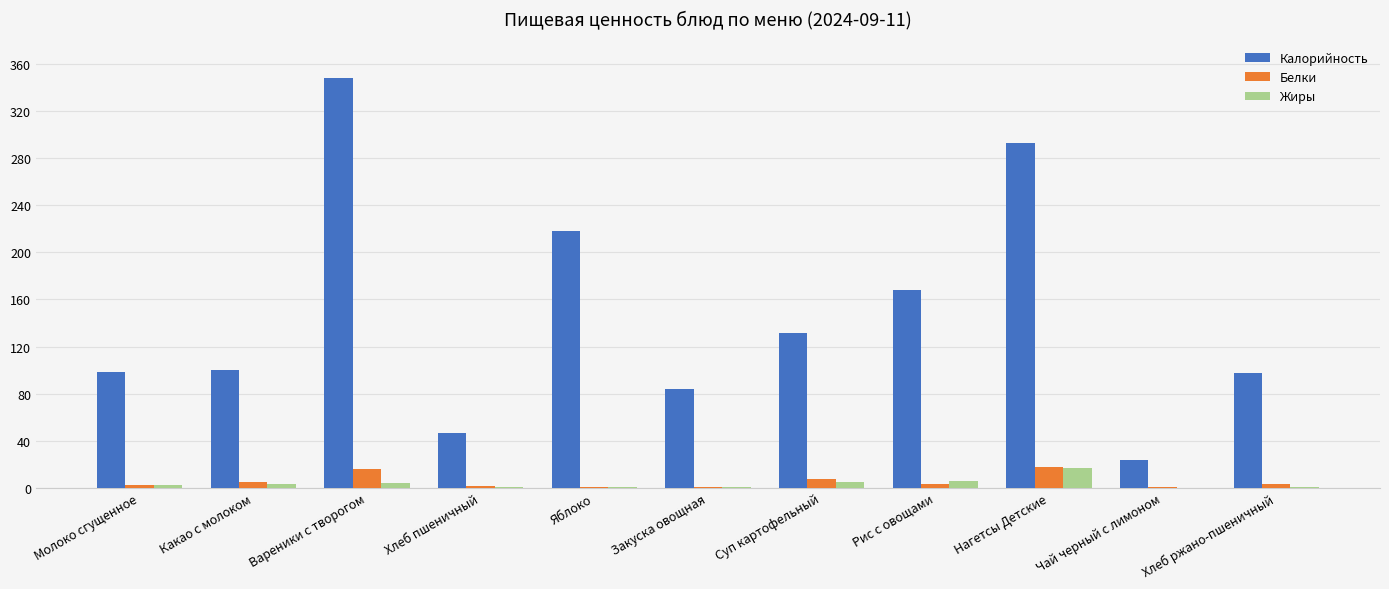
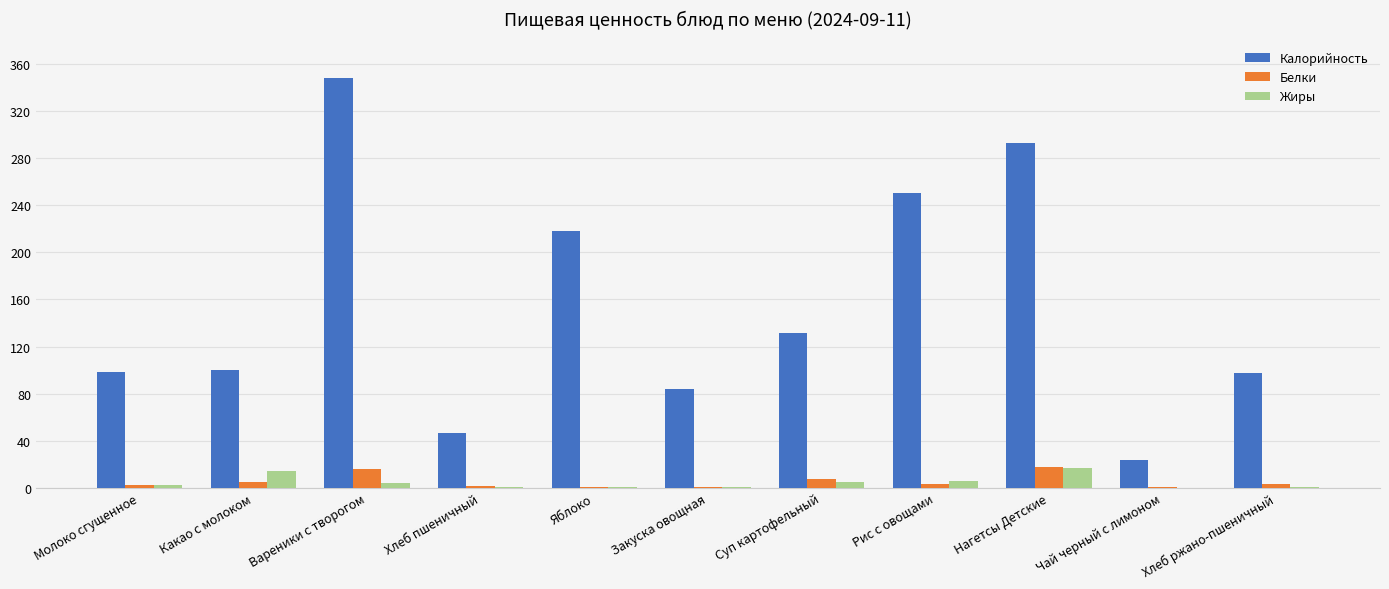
  {
    "Калорийность": {
      "Молоко сгущенное": 98,
      "Какао с молоком": 100,
      "Вареники с творогом": 349,
      "Хлеб пшеничный": 47,
      "Яблоко": 218,
      "Закуска овощная": 84,
      "Суп картофельный": 132,
-     "Рис с овощами": 168,
+     "Рис с овощами": 250,
      "Нагетсы Детские": 293,
      "Чай черный с лимоном": 24,
      "Хлеб ржано-пшеничный": 98
    },
    "Белки": {
      "Молоко сгущенное": 2,
      "Какао с молоком": 5,
      "Вареники с творогом": 16,
      "Суп картофельный": 7,
      "Рис с овощами": 3,
      "Нагетсы Детские": 18,
      "Хлеб ржано-пшеничный": 3
    },
    "Жиры": {
      "Молоко сгущенное": 3,
-     "Какао с молоком": 4,
+     "Какао с молоком": 14,
      "Вареники с творогом": 4,
      "Суп картофельный": 5,
      "Рис с овощами": 6,
      "Нагетсы Детские": 17
    }
  }
